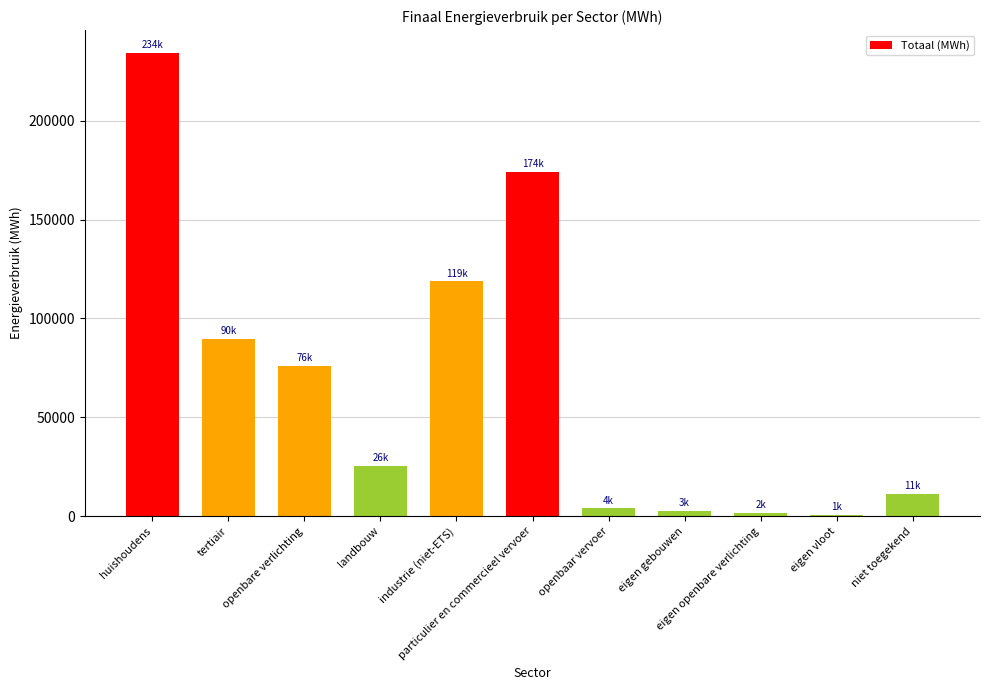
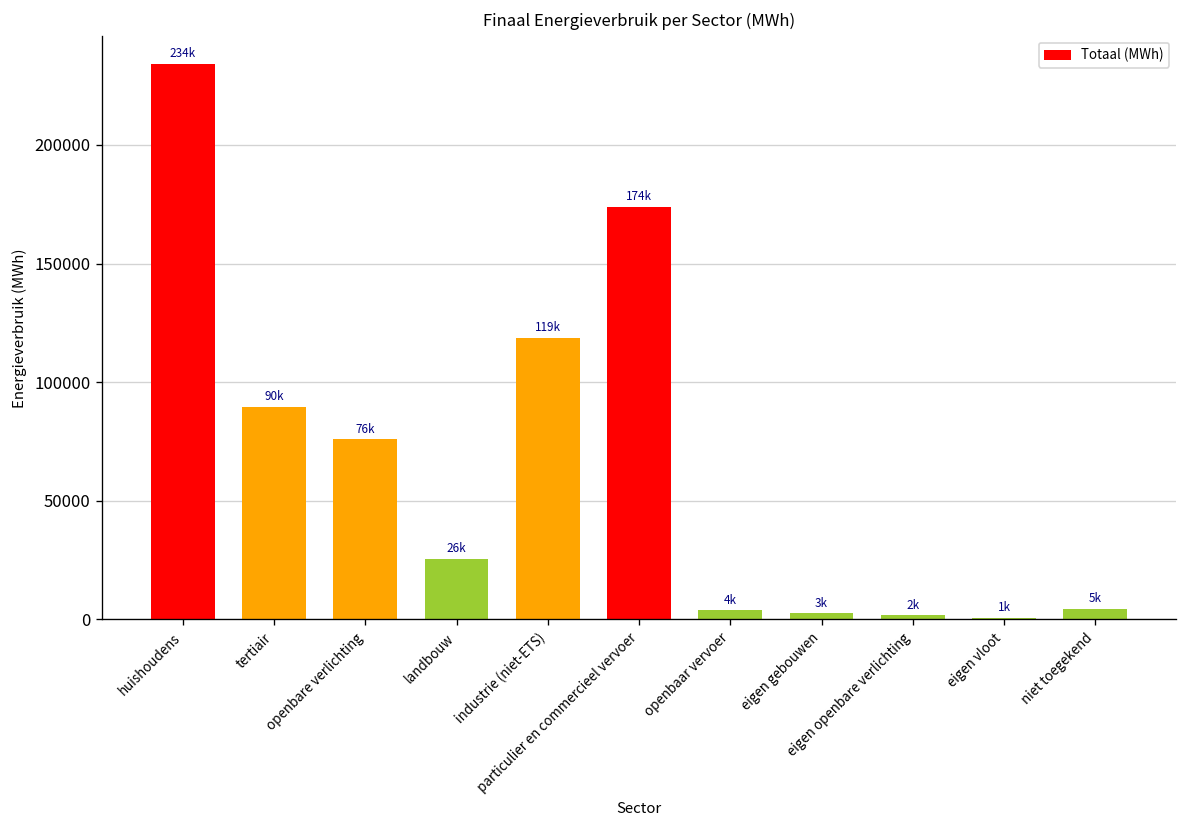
  {
    "huishoudens": "234k",
    "tertiair": "90k",
    "openbare verlichting": "76k",
    "landbouw": "26k",
    "industrie (niet-ETS)": "119k",
    "particulier en commercieel vervoer": "174k",
    "openbaar vervoer": "4k",
    "eigen gebouwen": "3k",
    "eigen openbare verlichting": "2k",
    "eigen vloot": "1k",
-   "niet toegekend": "11k"
+   "niet toegekend": "5k"
  }
